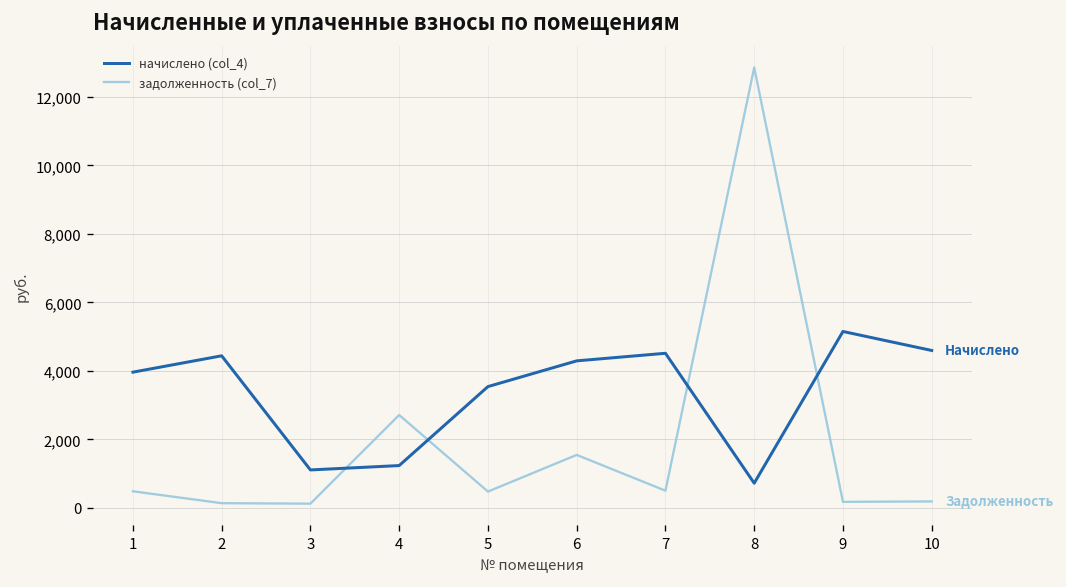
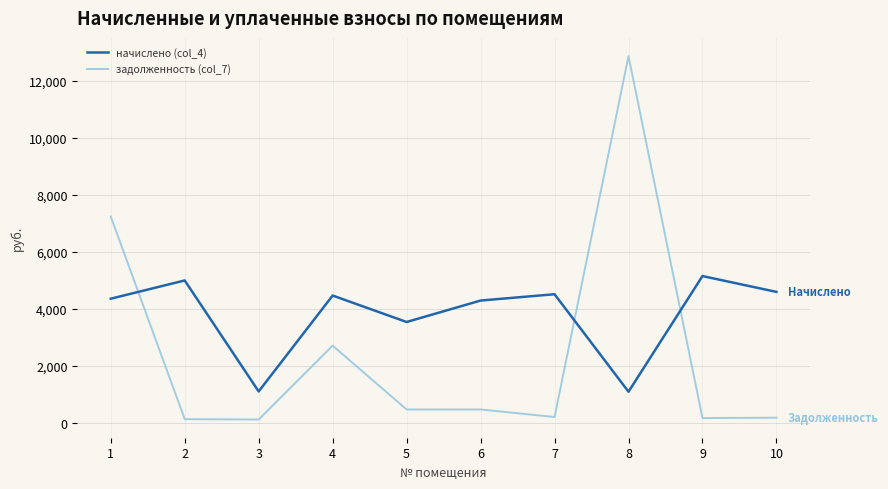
  {
    "начислено (col_4)": {
-     "1": "4,000",
-     "2": "4,400",
+     "1": "4,400",
+     "2": "5,000",
      "3": "1,100",
-     "4": "1,200",
+     "4": "4,500",
      "5": "3,500",
      "6": "4,300",
      "7": "4,500",
-     "8": "700",
+     "8": "1,100",
      "9": "5,200",
      "10": "4,600"
    },
    "задолженность (col_7)": {
-     "1": "500",
+     "1": "7,200",
      "2": "100",
      "3": "100",
      "4": "2,700",
      "5": "500",
-     "6": "1,500",
-     "7": "500",
+     "6": "500",
+     "7": "200",
      "8": "12,900",
      "9": "200",
      "10": "200"
    }
  }
